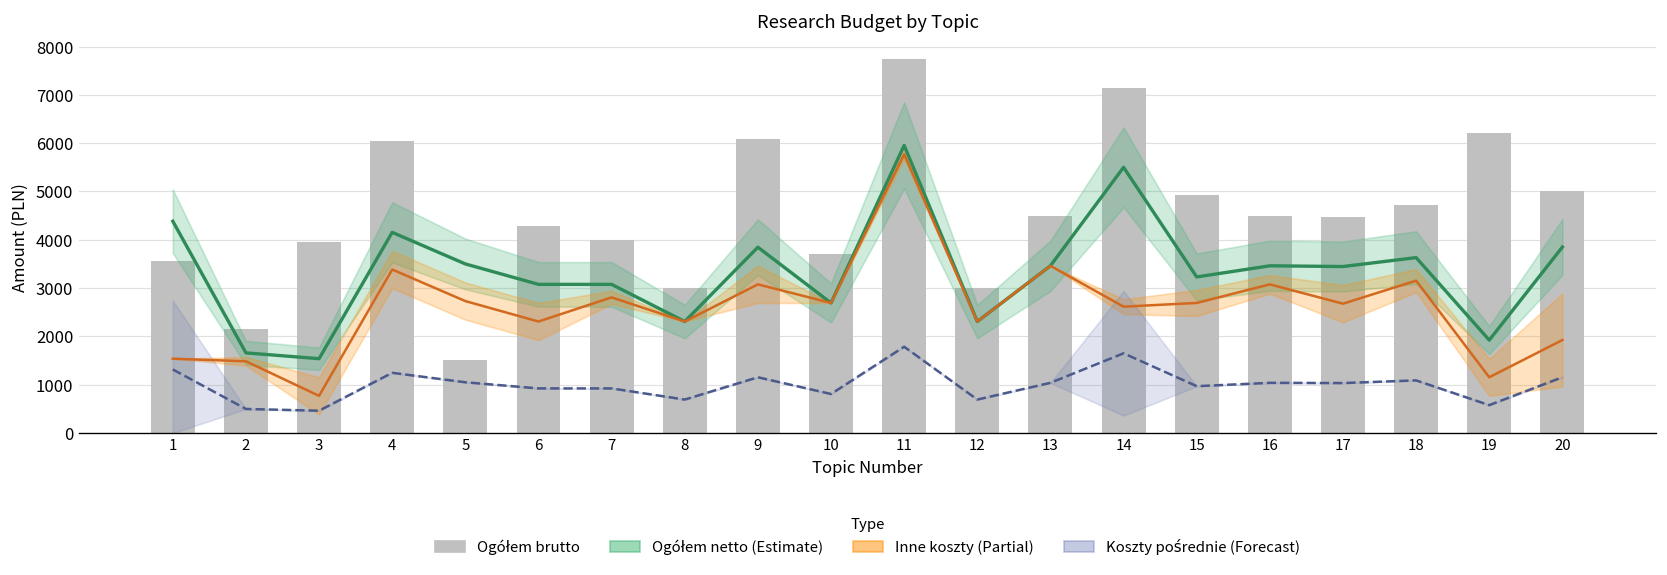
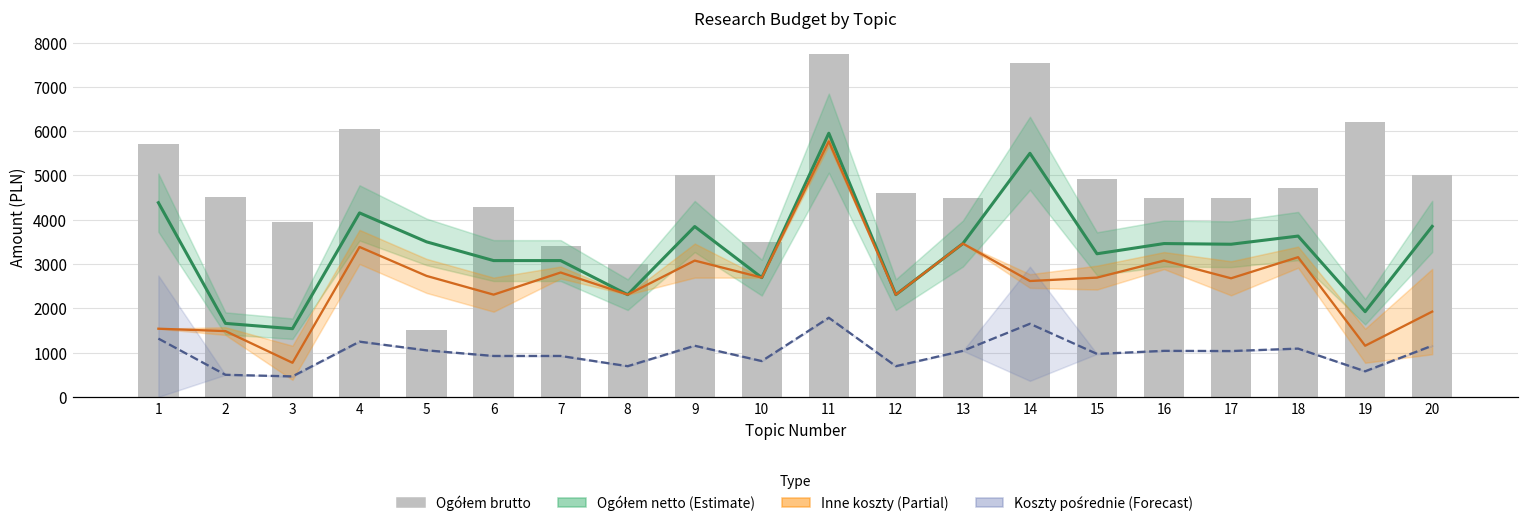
  {
    "Ogółem brutto": {
-     "1": 3600,
-     "2": 2200,
+     "1": 5700,
+     "2": 4500,
      "3": 4000,
      "4": 6100,
      "5": 1500,
      "6": 4300,
-     "7": 4000,
+     "7": 3400,
      "8": 3000,
-     "9": 6100,
-     "10": 3700,
+     "9": 5000,
+     "10": 3500,
      "11": 7700,
-     "12": 3000,
+     "12": 4600,
      "13": 4500,
-     "14": 7200,
+     "14": 7500,
      "15": 4900,
      "16": 4500,
      "17": 4500,
      "18": 4700,
      "19": 6200,
      "20": 5000
    }
  }
